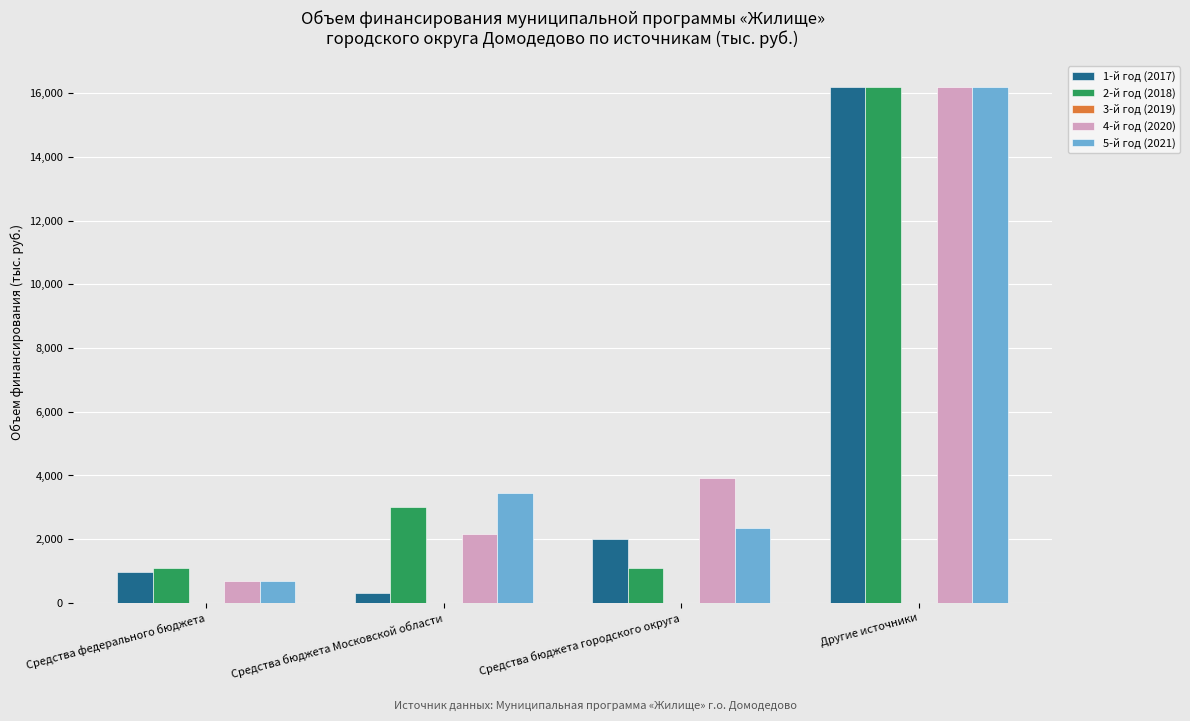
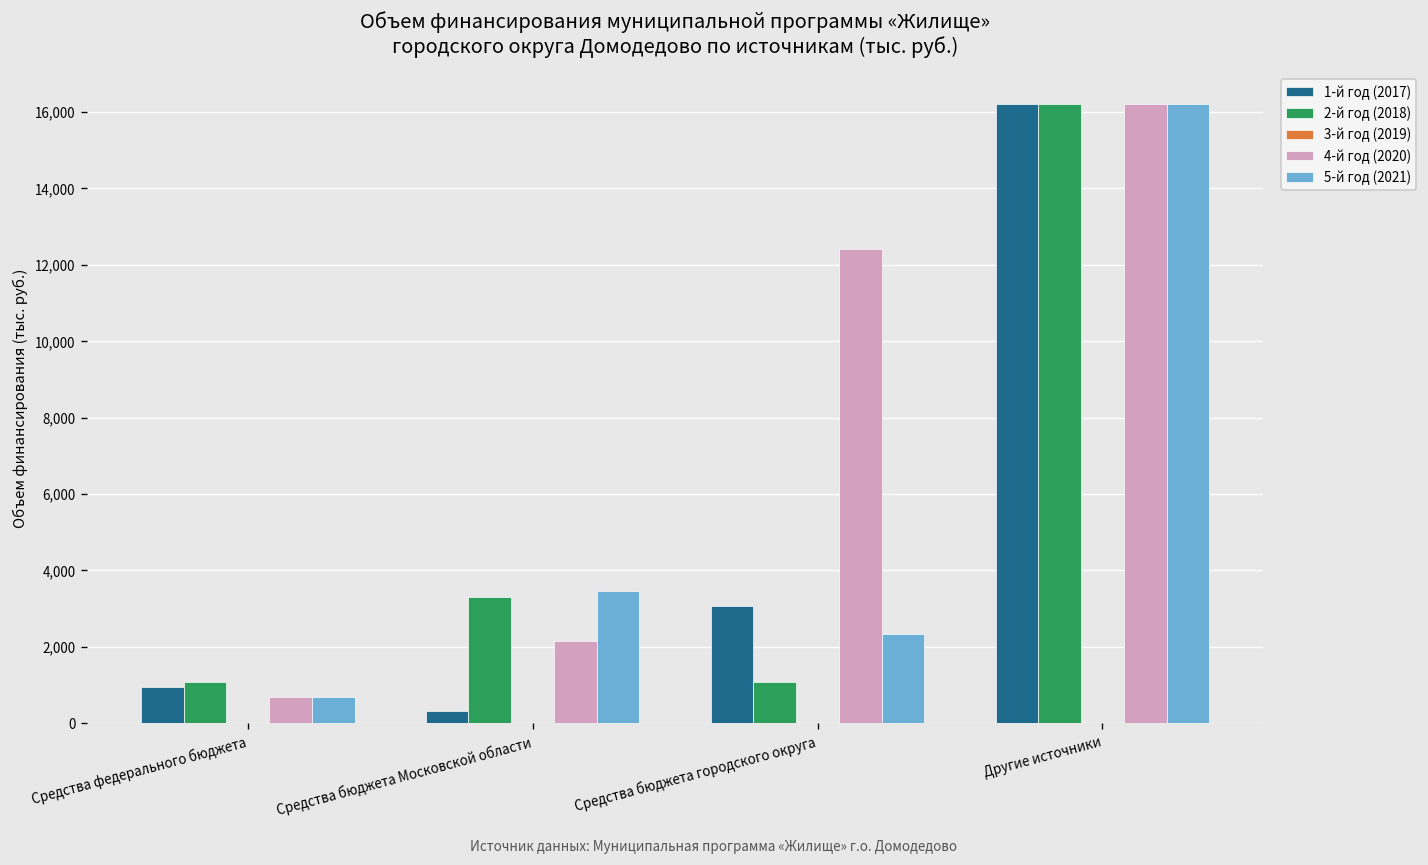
  {
    "1-й год (2017)": {
      "Средства федерального бюджета": "1,000",
      "Средства бюджета Московской области": "300",
-     "Средства бюджета городского округа": "2,000",
+     "Средства бюджета городского округа": "3,100",
      "Другие источники": "16,200"
    },
    "2-й год (2018)": {
      "Средства федерального бюджета": "1,100",
-     "Средства бюджета Московской области": "3,000",
+     "Средства бюджета Московской области": "3,300",
      "Средства бюджета городского округа": "1,100",
      "Другие источники": "16,200"
    },
    "3-й год (2019)": {
      "Средства федерального бюджета": "0",
      "Средства бюджета Московской области": "0",
      "Средства бюджета городского округа": "0",
      "Другие источники": "0"
    },
    "4-й год (2020)": {
      "Средства федерального бюджета": "700",
      "Средства бюджета Московской области": "2,100",
-     "Средства бюджета городского округа": "3,900",
+     "Средства бюджета городского округа": "12,400",
      "Другие источники": "16,200"
    },
    "5-й год (2021)": {
      "Средства федерального бюджета": "700",
      "Средства бюджета Московской области": "3,400",
      "Средства бюджета городского округа": "2,300",
      "Другие источники": "16,200"
    }
  }
